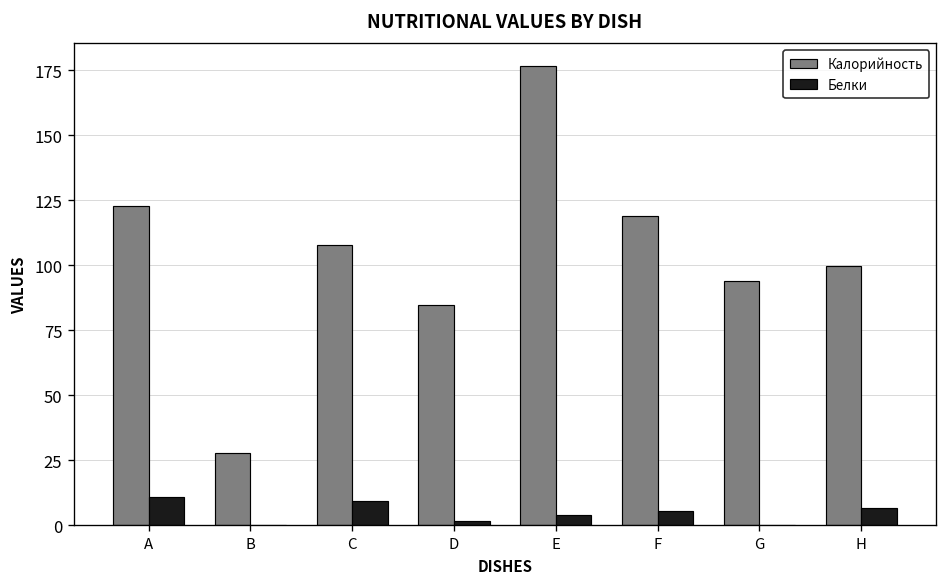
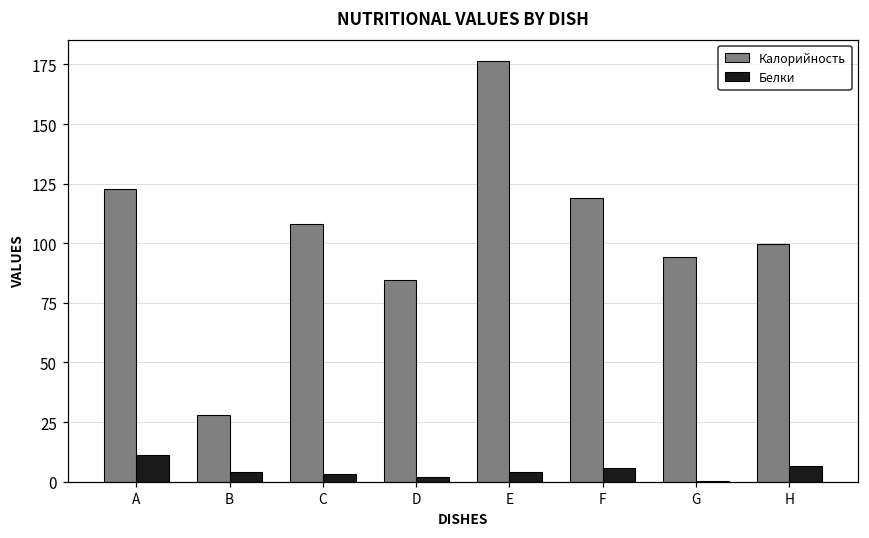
  {
    "Калорийность": {
      "A": 123,
      "B": 28,
      "C": 108,
      "D": 85,
      "E": 177,
      "F": 119,
      "G": 94,
      "H": 100
    },
    "Белки": {
      "A": 11,
-     "B": 0,
-     "C": 10,
+     "B": 4,
+     "C": 3,
      "D": 2,
      "E": 4,
      "F": 6,
      "H": 7
    }
  }
